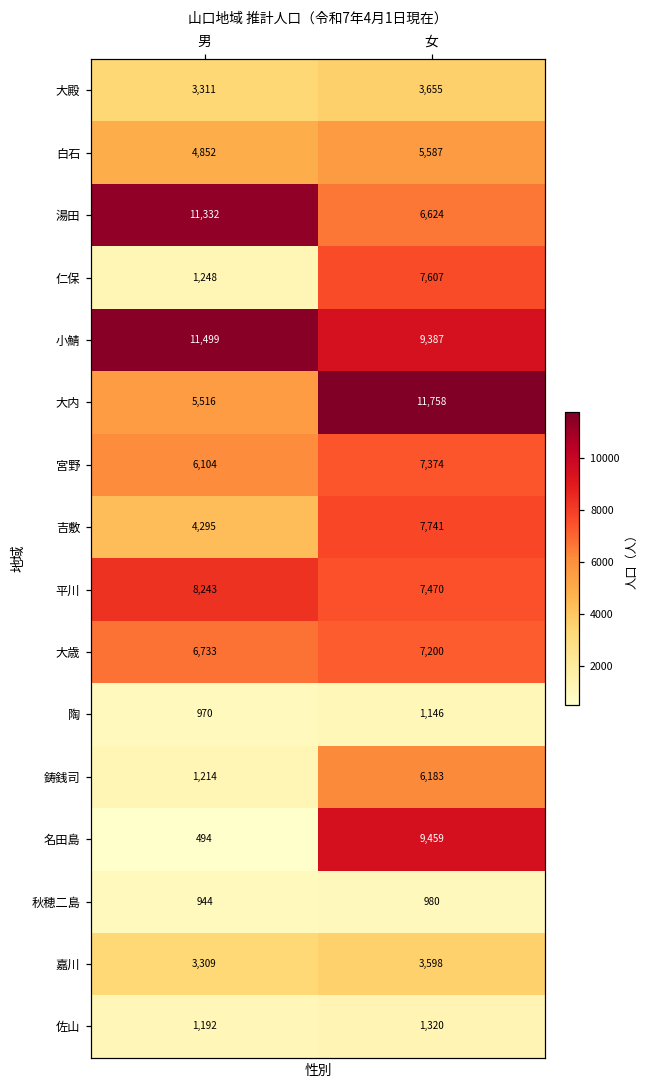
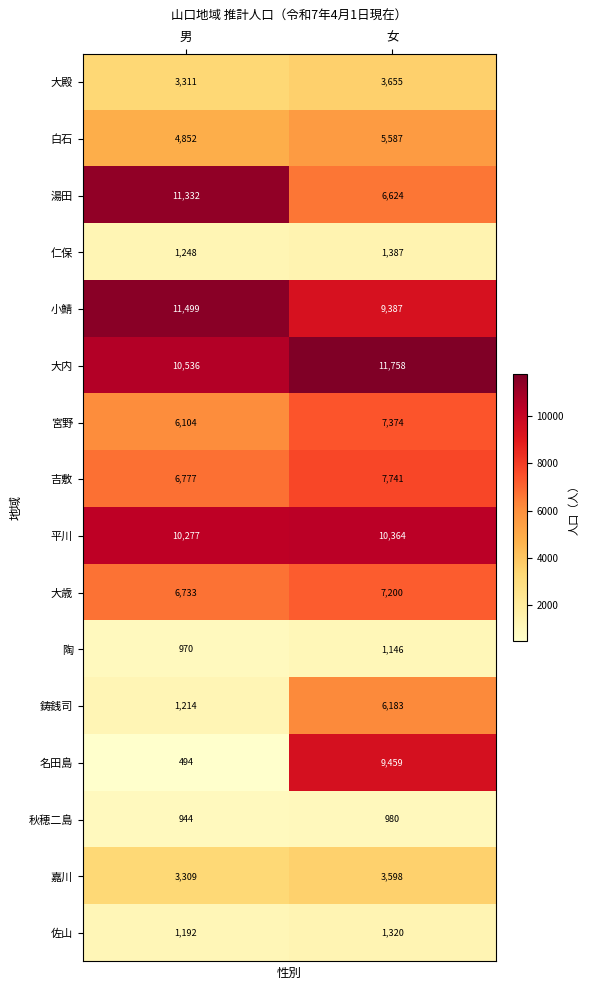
  {
    "大殿": {
      "男": "3,311",
      "女": "3,655"
    },
    "白石": {
      "男": "4,852",
      "女": "5,587"
    },
    "湯田": {
      "男": "11,332",
      "女": "6,624"
    },
    "仁保": {
      "男": "1,248",
-     "女": "7,607"
+     "女": "1,387"
    },
    "小鯖": {
      "男": "11,499",
      "女": "9,387"
    },
    "大内": {
-     "男": "5,516",
+     "男": "10,536",
      "女": "11,758"
    },
    "宮野": {
      "男": "6,104",
      "女": "7,374"
    },
    "吉敷": {
-     "男": "4,295",
+     "男": "6,777",
      "女": "7,741"
    },
    "平川": {
-     "男": "8,243",
-     "女": "7,470"
+     "男": "10,277",
+     "女": "10,364"
    },
    "大歳": {
      "男": "6,733",
      "女": "7,200"
    },
    "陶": {
      "男": "970",
      "女": "1,146"
    },
    "鋳銭司": {
      "男": "1,214",
      "女": "6,183"
    },
    "名田島": {
      "男": "494",
      "女": "9,459"
    },
    "秋穂二島": {
      "男": "944",
      "女": "980"
    },
    "嘉川": {
      "男": "3,309",
      "女": "3,598"
    },
    "佐山": {
      "男": "1,192",
      "女": "1,320"
    }
  }
